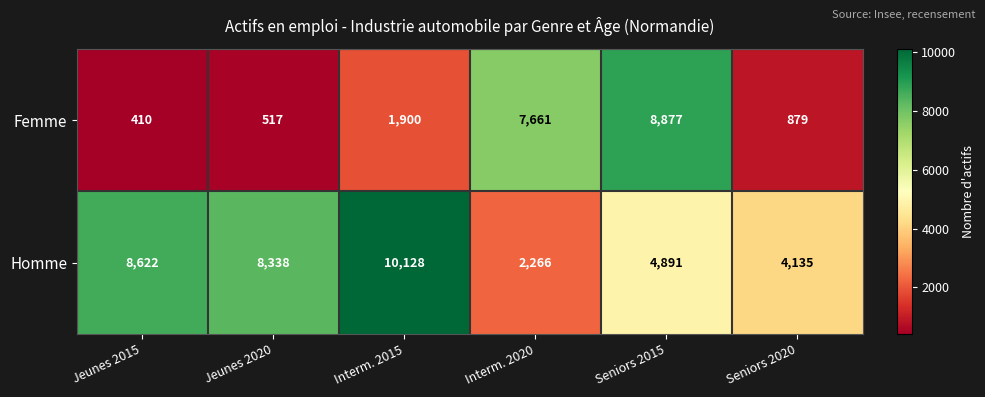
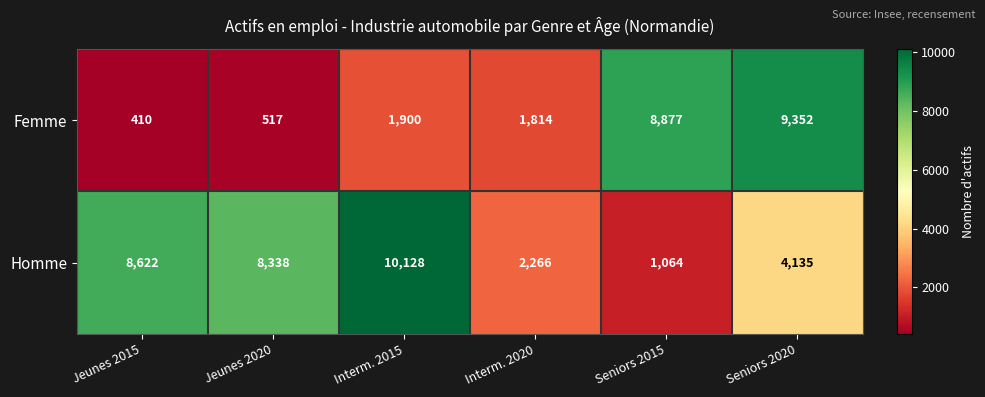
  {
    "Femme": {
      "Jeunes 2015": "410",
      "Jeunes 2020": "517",
      "Interm. 2015": "1,900",
-     "Interm. 2020": "7,661",
+     "Interm. 2020": "1,814",
      "Seniors 2015": "8,877",
-     "Seniors 2020": "879"
+     "Seniors 2020": "9,352"
    },
    "Homme": {
      "Jeunes 2015": "8,622",
      "Jeunes 2020": "8,338",
      "Interm. 2015": "10,128",
      "Interm. 2020": "2,266",
-     "Seniors 2015": "4,891",
+     "Seniors 2015": "1,064",
      "Seniors 2020": "4,135"
    }
  }
